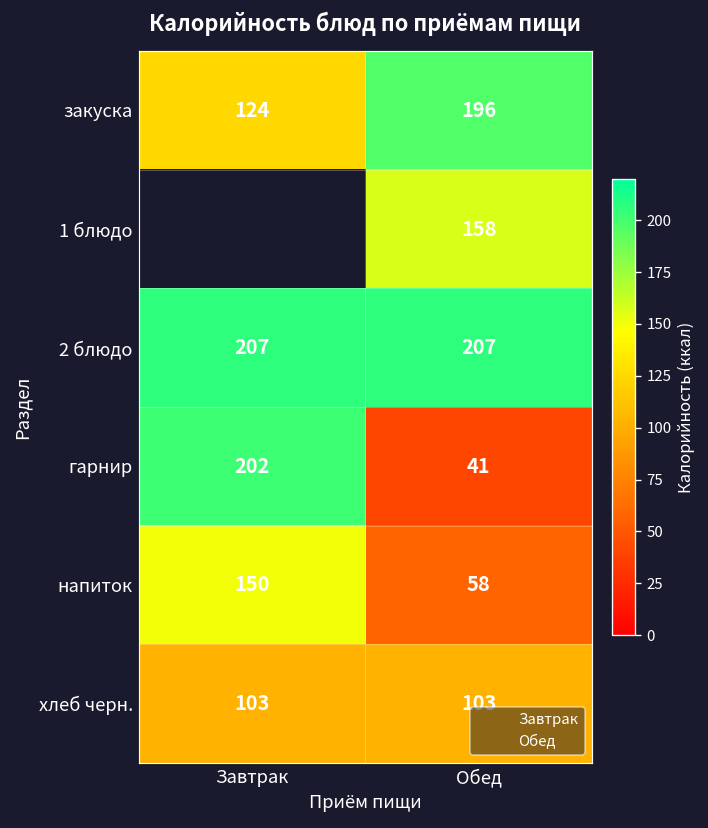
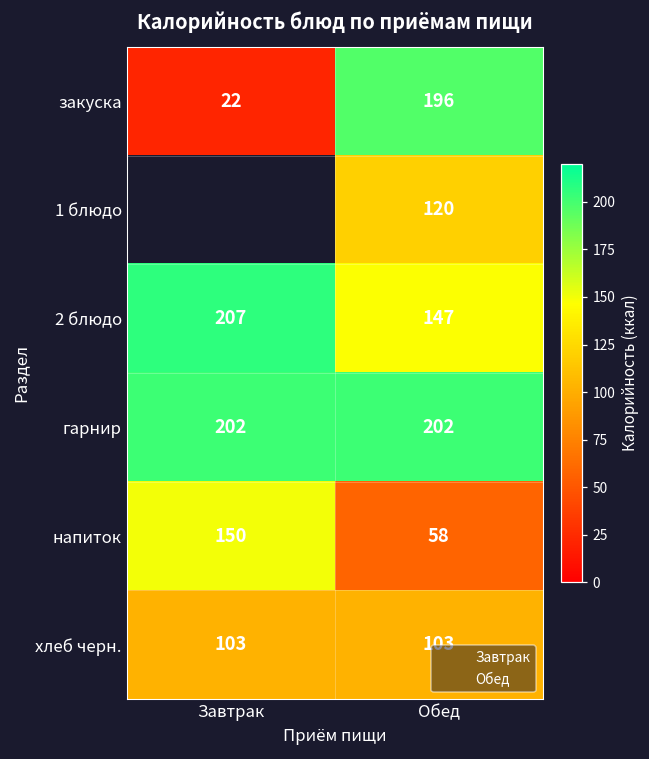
  {
    "закуска": {
-     "Завтрак": 124,
+     "Завтрак": 22,
      "Обед": 196
    },
    "1 блюдо": {
-     "Обед": 158
+     "Обед": 120
    },
    "2 блюдо": {
      "Завтрак": 207,
-     "Обед": 207
+     "Обед": 147
    },
    "гарнир": {
      "Завтрак": 202,
-     "Обед": 41
+     "Обед": 202
    },
    "напиток": {
      "Завтрак": 150,
      "Обед": 58
    },
    "хлеб черн.": {
      "Завтрак": 103
    }
  }
